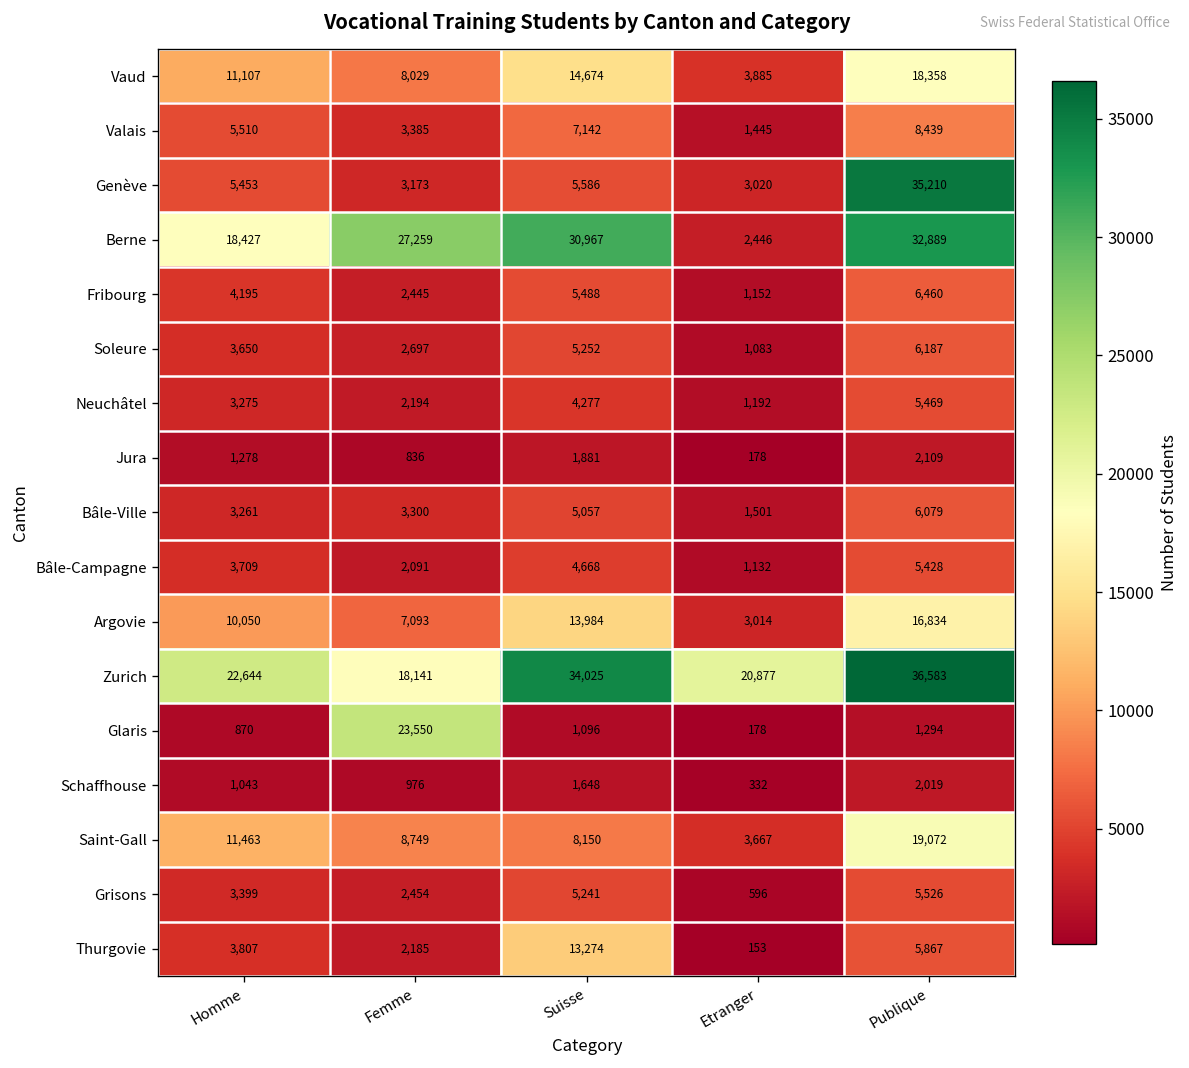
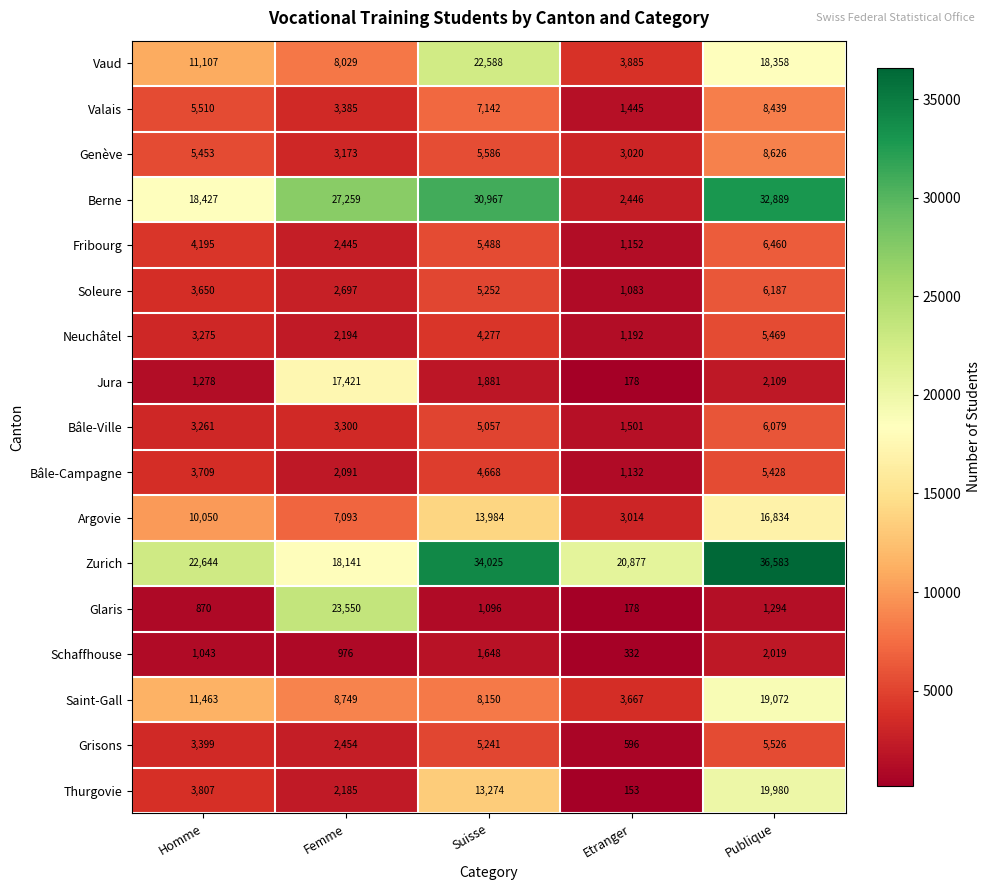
  {
    "Vaud": {
      "Homme": "11,107",
      "Femme": "8,029",
-     "Suisse": "14,674",
+     "Suisse": "22,588",
      "Etranger": "3,885",
      "Publique": "18,358"
    },
    "Valais": {
      "Homme": "5,510",
      "Femme": "3,385",
      "Suisse": "7,142",
      "Etranger": "1,445",
      "Publique": "8,439"
    },
    "Genève": {
      "Homme": "5,453",
      "Femme": "3,173",
      "Suisse": "5,586",
      "Etranger": "3,020",
-     "Publique": "35,210"
+     "Publique": "8,626"
    },
    "Berne": {
      "Homme": "18,427",
      "Femme": "27,259",
      "Suisse": "30,967",
      "Etranger": "2,446",
      "Publique": "32,889"
    },
    "Fribourg": {
      "Homme": "4,195",
      "Femme": "2,445",
      "Suisse": "5,488",
      "Etranger": "1,152",
      "Publique": "6,460"
    },
    "Soleure": {
      "Homme": "3,650",
      "Femme": "2,697",
      "Suisse": "5,252",
      "Etranger": "1,083",
      "Publique": "6,187"
    },
    "Neuchâtel": {
      "Homme": "3,275",
      "Femme": "2,194",
      "Suisse": "4,277",
      "Etranger": "1,192",
      "Publique": "5,469"
    },
    "Jura": {
      "Homme": "1,278",
-     "Femme": "836",
+     "Femme": "17,421",
      "Suisse": "1,881",
      "Etranger": "178",
      "Publique": "2,109"
    },
    "Bâle-Ville": {
      "Homme": "3,261",
      "Femme": "3,300",
      "Suisse": "5,057",
      "Etranger": "1,501",
      "Publique": "6,079"
    },
    "Bâle-Campagne": {
      "Homme": "3,709",
      "Femme": "2,091",
      "Suisse": "4,668",
      "Etranger": "1,132",
      "Publique": "5,428"
    },
    "Argovie": {
      "Homme": "10,050",
      "Femme": "7,093",
      "Suisse": "13,984",
      "Etranger": "3,014",
      "Publique": "16,834"
    },
    "Zurich": {
      "Homme": "22,644",
      "Femme": "18,141",
      "Suisse": "34,025",
      "Etranger": "20,877",
      "Publique": "36,583"
    },
    "Glaris": {
      "Homme": "870",
      "Femme": "23,550",
      "Suisse": "1,096",
      "Etranger": "178",
      "Publique": "1,294"
    },
    "Schaffhouse": {
      "Homme": "1,043",
      "Femme": "976",
      "Suisse": "1,648",
      "Etranger": "332",
      "Publique": "2,019"
    },
    "Saint-Gall": {
      "Homme": "11,463",
      "Femme": "8,749",
      "Suisse": "8,150",
      "Etranger": "3,667",
      "Publique": "19,072"
    },
    "Grisons": {
      "Homme": "3,399",
      "Femme": "2,454",
      "Suisse": "5,241",
      "Etranger": "596",
      "Publique": "5,526"
    },
    "Thurgovie": {
      "Homme": "3,807",
      "Femme": "2,185",
      "Suisse": "13,274",
      "Etranger": "153",
-     "Publique": "5,867"
+     "Publique": "19,980"
    }
  }
